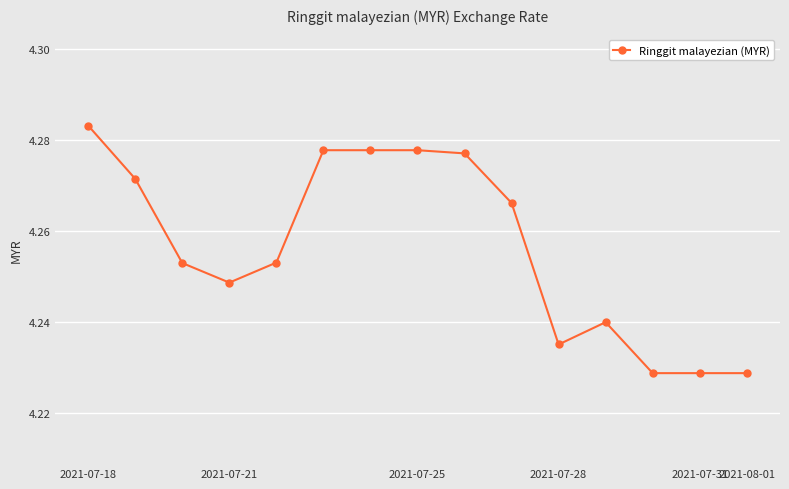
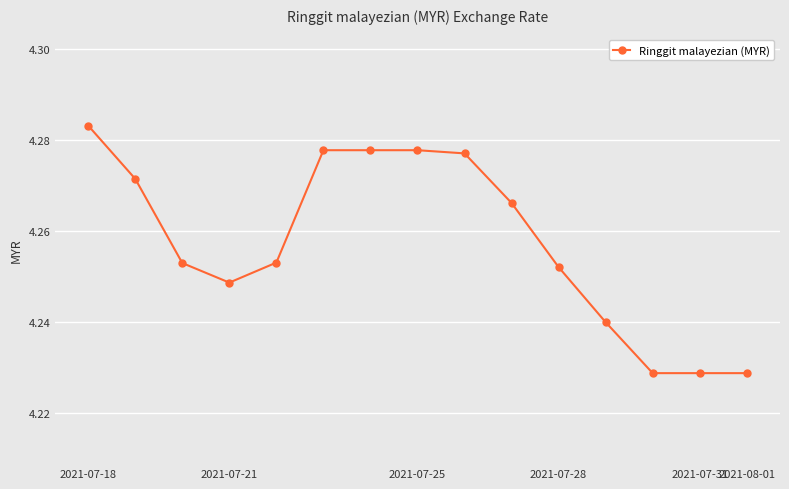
  {
    "2021-07-18": 4.283,
    "2021-07-21": 4.249,
    "2021-07-25": 4.278,
-   "2021-07-28": 4.235
+   "2021-07-28": 4.252
  }
